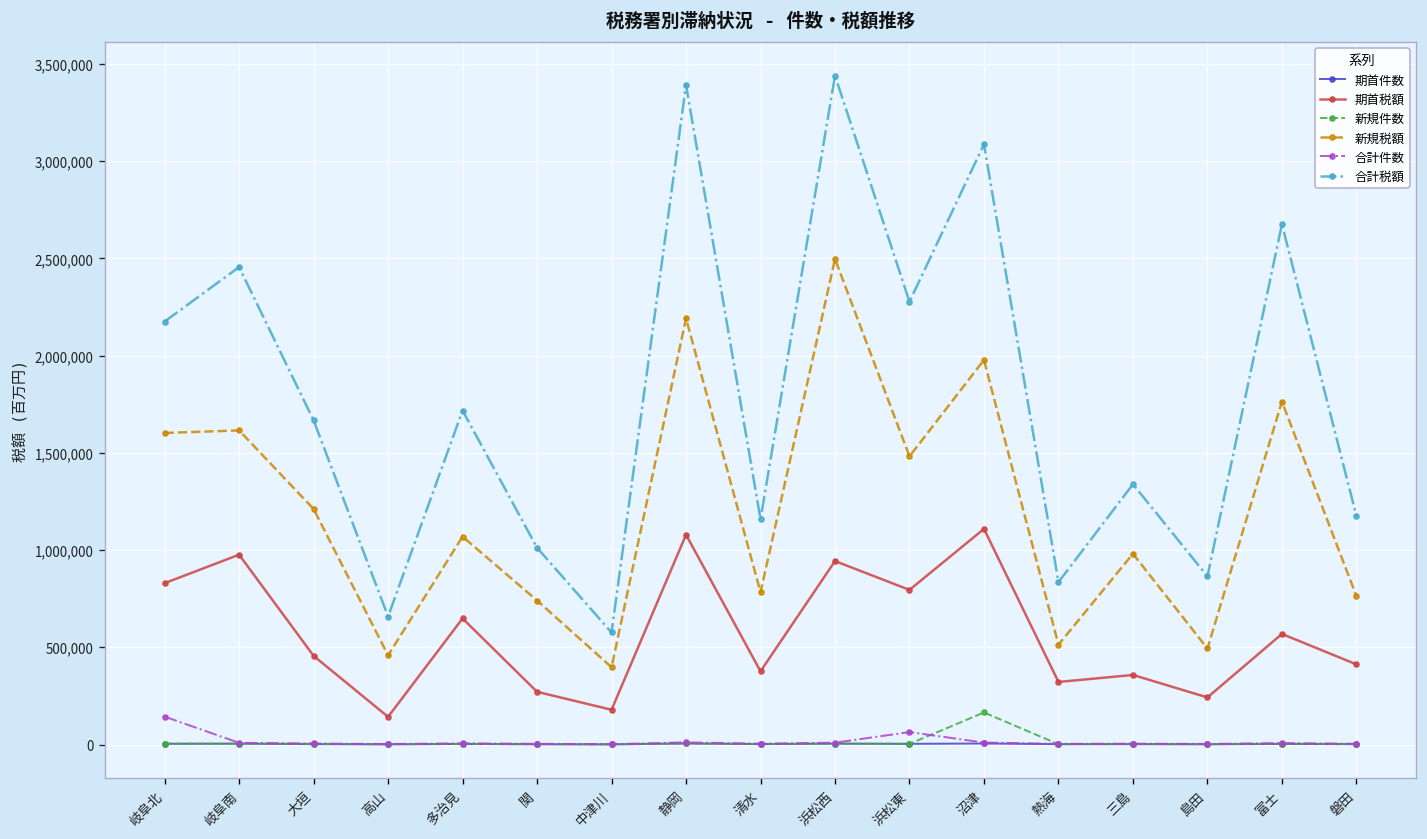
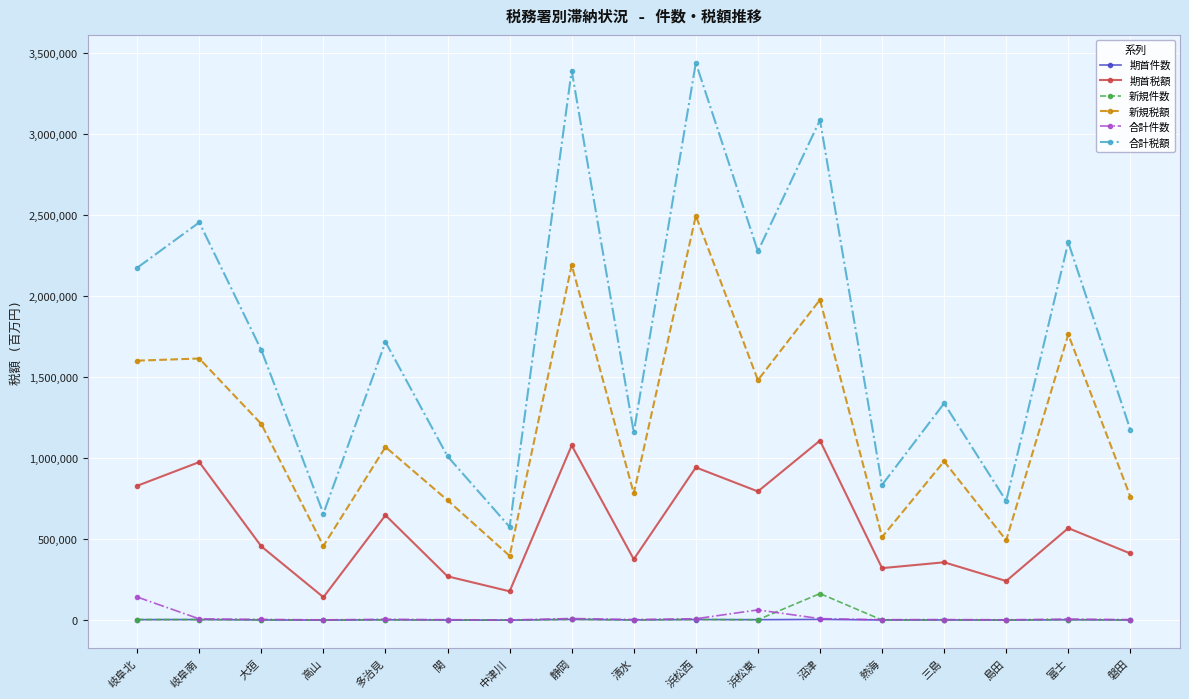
  {
    "期首税額": {
      "岐阜北": "830,000",
      "岐阜南": "980,000",
      "大垣": "460,000",
      "高山": "140,000",
      "多治見": "650,000",
      "関": "270,000",
      "中津川": "180,000",
      "静岡": "1,080,000",
      "清水": "380,000",
      "浜松西": "940,000",
      "浜松東": "800,000",
      "沼津": "1,110,000",
      "熱海": "320,000",
      "三島": "360,000",
      "島田": "240,000",
      "富士": "570,000",
      "磐田": "410,000"
    },
    "新規件数": {
      "沼津": "160,000"
    },
    "新規税額": {
      "岐阜北": "1,600,000",
      "岐阜南": "1,620,000",
      "大垣": "1,210,000",
      "高山": "460,000",
      "多治見": "1,070,000",
      "関": "740,000",
      "中津川": "400,000",
      "静岡": "2,190,000",
      "清水": "780,000",
      "浜松西": "2,500,000",
      "浜松東": "1,480,000",
      "沼津": "1,980,000",
      "熱海": "510,000",
      "三島": "980,000",
      "島田": "490,000",
      "富士": "1,760,000",
      "磐田": "760,000"
    },
    "合計件数": {
      "岐阜北": "140,000",
      "浜松東": "60,000"
    },
    "合計税額": {
      "岐阜北": "2,180,000",
      "岐阜南": "2,460,000",
      "大垣": "1,670,000",
      "高山": "660,000",
      "多治見": "1,720,000",
      "関": "1,010,000",
      "中津川": "580,000",
      "静岡": "3,390,000",
      "清水": "1,160,000",
      "浜松西": "3,440,000",
      "浜松東": "2,280,000",
      "沼津": "3,090,000",
      "熱海": "840,000",
      "三島": "1,340,000",
-     "島田": "870,000",
-     "富士": "2,680,000",
+     "島田": "740,000",
+     "富士": "2,330,000",
      "磐田": "1,180,000"
    }
  }
